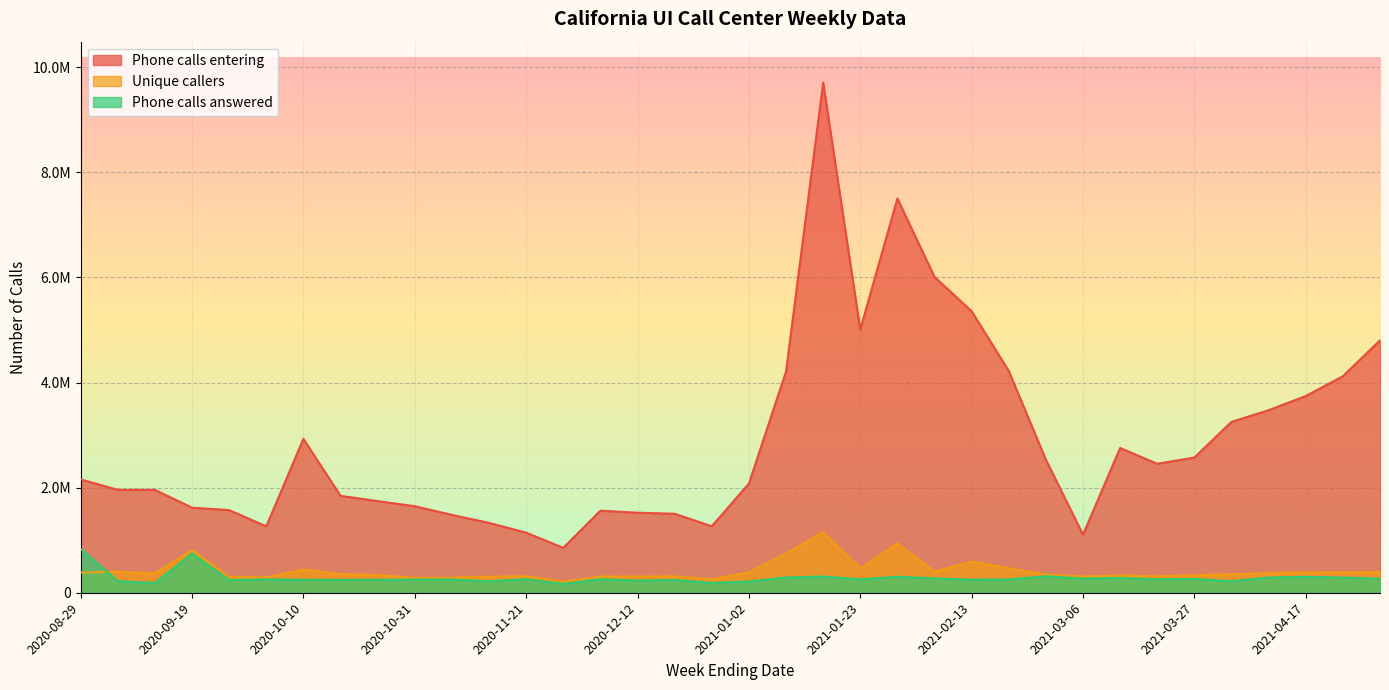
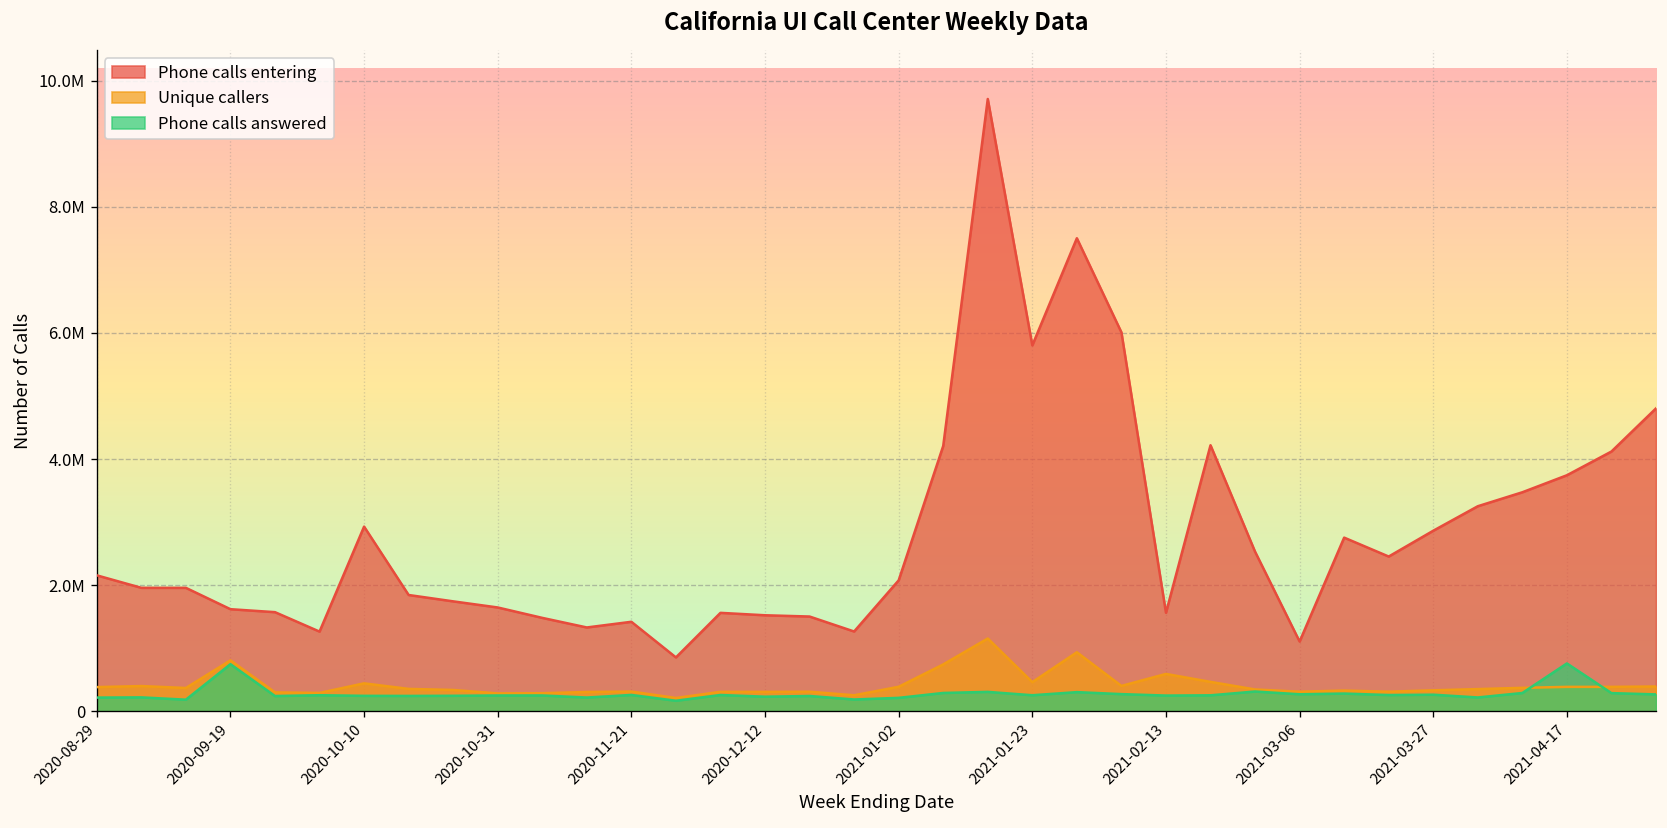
  {
    "Phone calls entering": {
      "2020-08-29": 2200000,
      "2020-09-19": 1600000,
      "2020-10-10": 2900000,
      "2020-10-31": 1600000,
-     "2020-11-21": 1100000,
+     "2020-11-21": 1400000,
      "2020-12-12": 1500000,
      "2021-01-02": 2100000,
-     "2021-01-23": 5000000,
-     "2021-02-13": 5400000,
+     "2021-01-23": 5800000,
+     "2021-02-13": 1600000,
      "2021-03-06": 1100000,
-     "2021-03-27": 2600000,
+     "2021-03-27": 2900000,
      "2021-04-17": 3700000
    },
    "Unique callers": {
      "2020-08-29": 400000,
      "2020-09-19": 800000,
      "2020-10-10": 400000,
      "2020-11-21": 300000,
      "2020-12-12": 300000,
      "2021-01-02": 400000,
      "2021-01-23": 500000,
      "2021-02-13": 600000,
      "2021-03-27": 300000,
      "2021-04-17": 400000
    },
    "Phone calls answered": {
-     "2020-08-29": 800000,
+     "2020-08-29": 200000,
      "2020-09-19": 700000,
      "2020-10-10": 200000,
      "2020-11-21": 300000,
      "2020-12-12": 200000,
      "2021-01-02": 200000,
      "2021-01-23": 300000,
      "2021-02-13": 200000,
      "2021-03-27": 300000,
-     "2021-04-17": 300000
+     "2021-04-17": 800000
    }
  }
